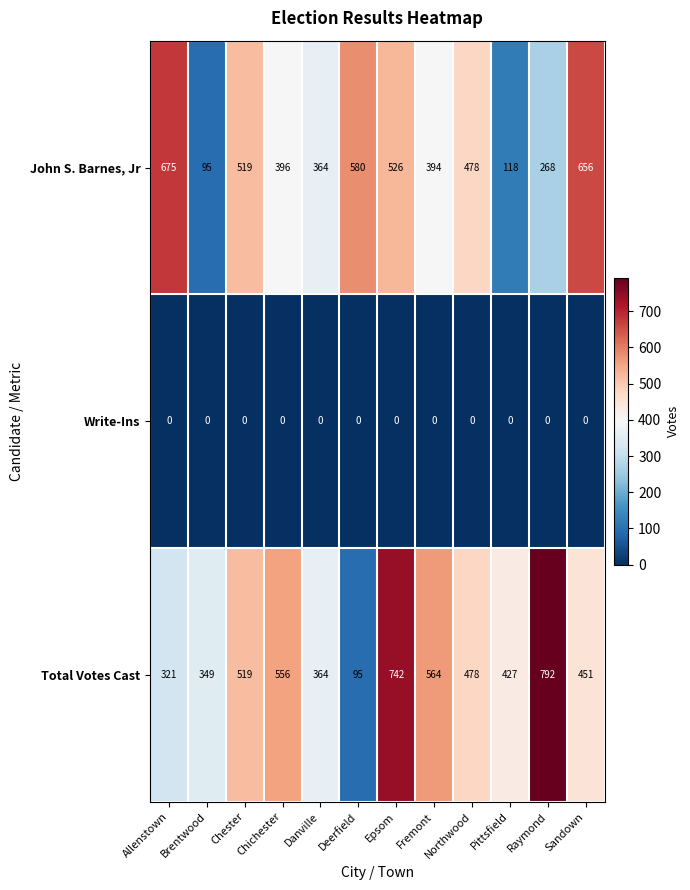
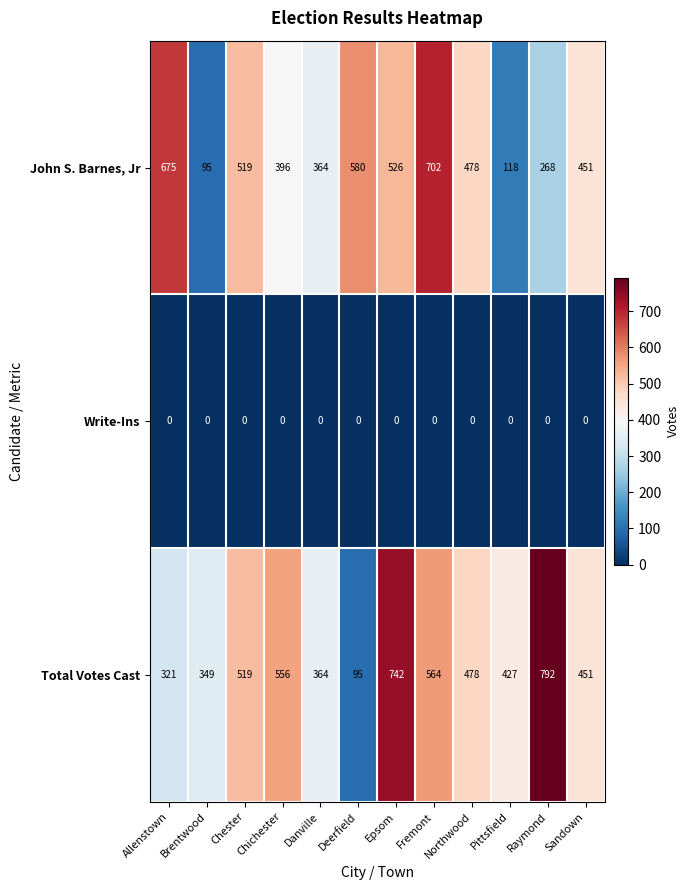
  {
    "John S. Barnes, Jr": {
      "Allenstown": 675,
      "Brentwood": 95,
      "Chester": 519,
      "Chichester": 396,
      "Danville": 364,
      "Deerfield": 580,
      "Epsom": 526,
-     "Fremont": 394,
+     "Fremont": 702,
      "Northwood": 478,
      "Pittsfield": 118,
      "Raymond": 268,
-     "Sandown": 656
+     "Sandown": 451
    },
    "Write-Ins": {
      "Allenstown": 0,
      "Brentwood": 0,
      "Chester": 0,
      "Chichester": 0,
      "Danville": 0,
      "Deerfield": 0,
      "Epsom": 0,
      "Fremont": 0,
      "Northwood": 0,
      "Pittsfield": 0,
      "Raymond": 0,
      "Sandown": 0
    },
    "Total Votes Cast": {
      "Allenstown": 321,
      "Brentwood": 349,
      "Chester": 519,
      "Chichester": 556,
      "Danville": 364,
      "Deerfield": 95,
      "Epsom": 742,
      "Fremont": 564,
      "Northwood": 478,
      "Pittsfield": 427,
      "Raymond": 792,
      "Sandown": 451
    }
  }
